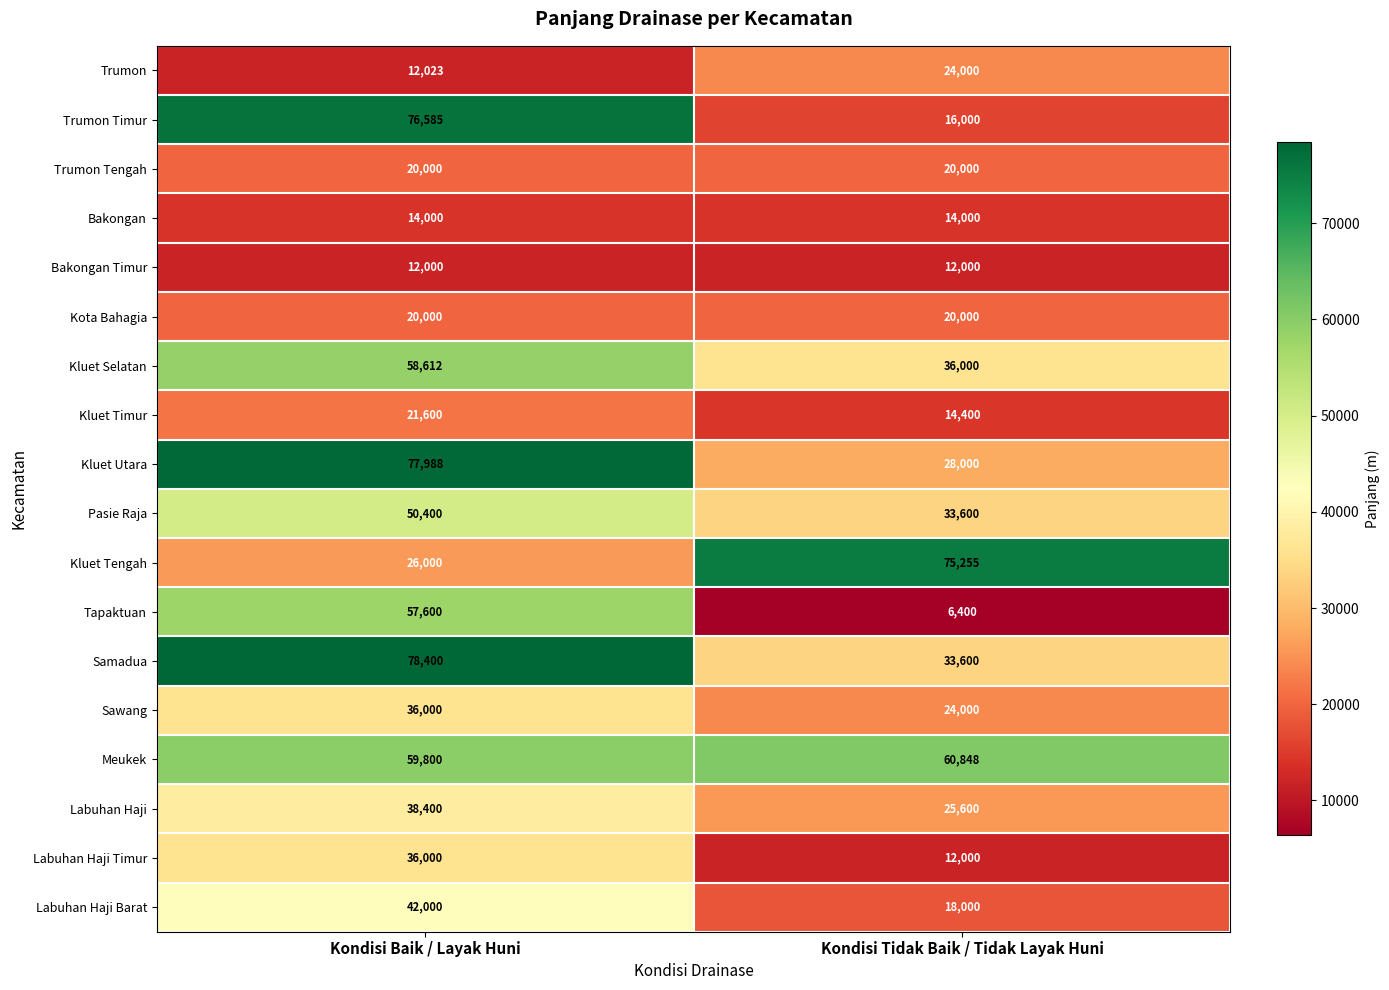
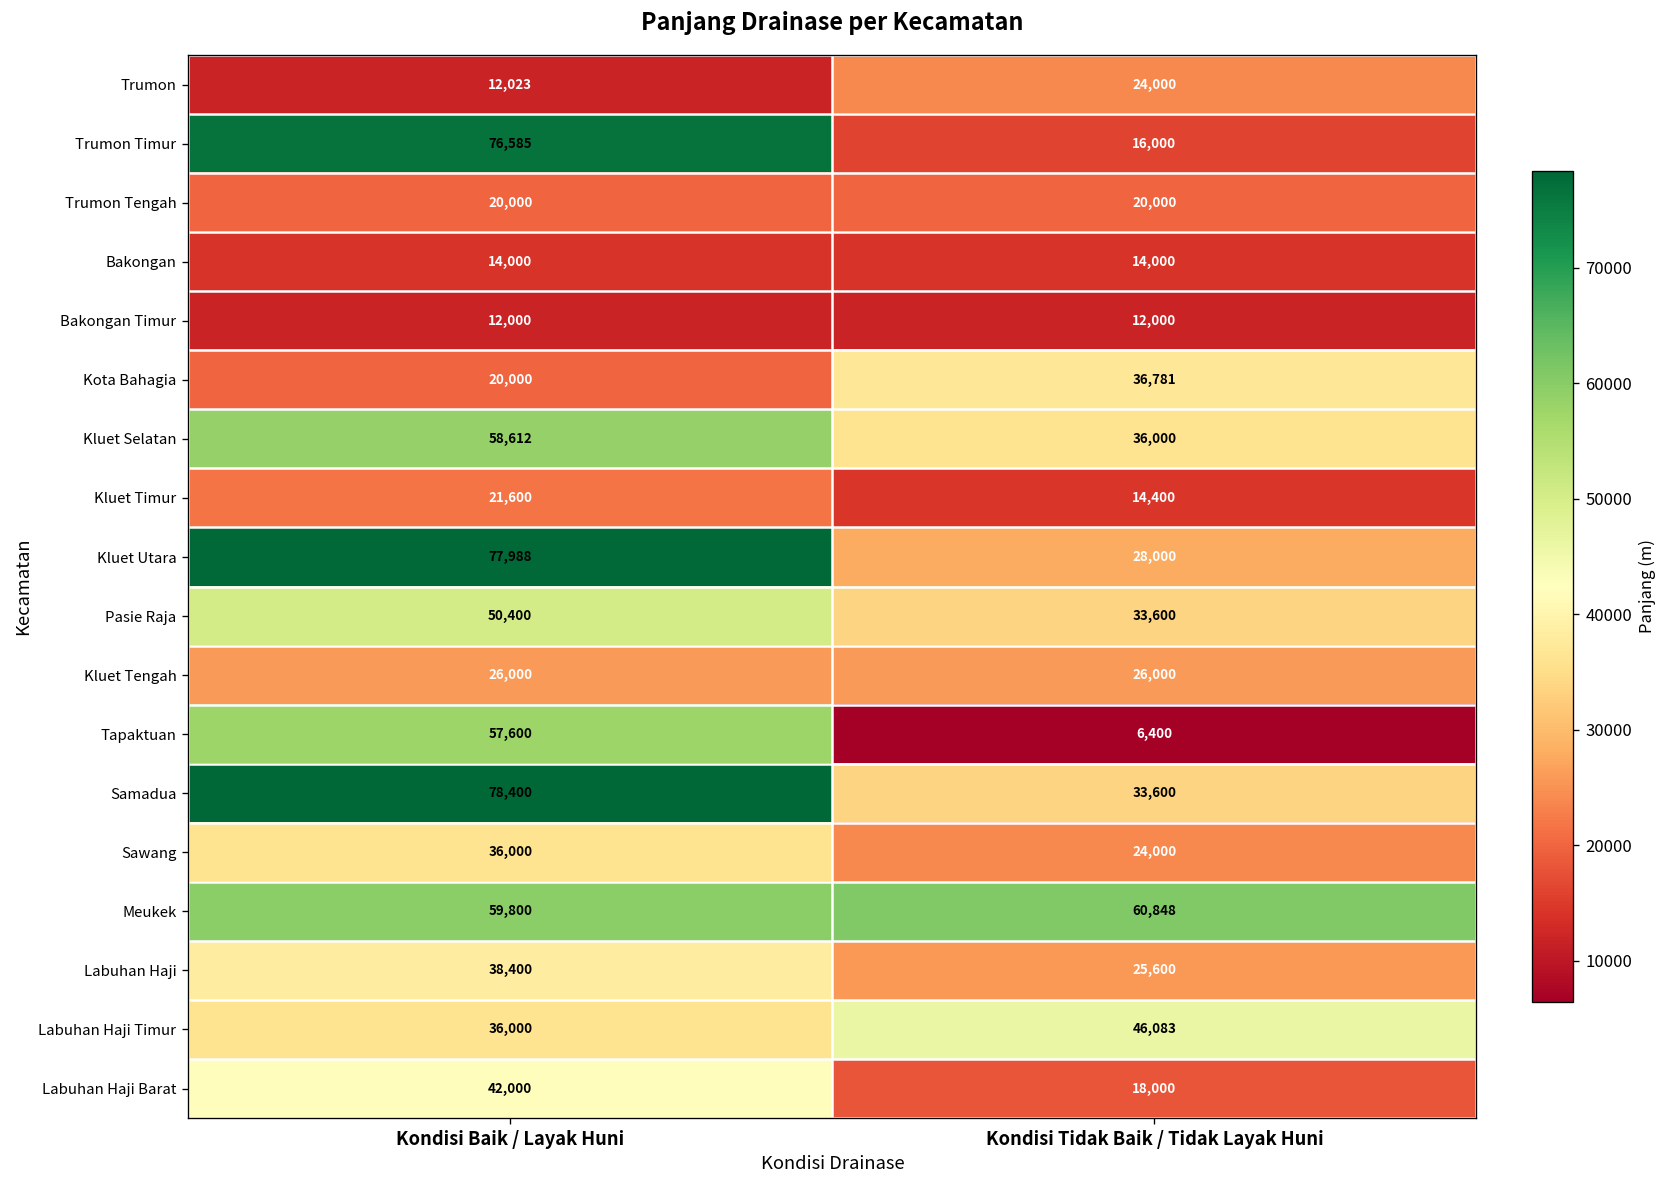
  {
    "Trumon": {
      "Kondisi Baik / Layak Huni": "12,023",
      "Kondisi Tidak Baik / Tidak Layak Huni": "24,000"
    },
    "Trumon Timur": {
      "Kondisi Baik / Layak Huni": "76,585",
      "Kondisi Tidak Baik / Tidak Layak Huni": "16,000"
    },
    "Trumon Tengah": {
      "Kondisi Baik / Layak Huni": "20,000",
      "Kondisi Tidak Baik / Tidak Layak Huni": "20,000"
    },
    "Bakongan": {
      "Kondisi Baik / Layak Huni": "14,000",
      "Kondisi Tidak Baik / Tidak Layak Huni": "14,000"
    },
    "Bakongan Timur": {
      "Kondisi Baik / Layak Huni": "12,000",
      "Kondisi Tidak Baik / Tidak Layak Huni": "12,000"
    },
    "Kota Bahagia": {
      "Kondisi Baik / Layak Huni": "20,000",
-     "Kondisi Tidak Baik / Tidak Layak Huni": "20,000"
+     "Kondisi Tidak Baik / Tidak Layak Huni": "36,781"
    },
    "Kluet Selatan": {
      "Kondisi Baik / Layak Huni": "58,612",
      "Kondisi Tidak Baik / Tidak Layak Huni": "36,000"
    },
    "Kluet Timur": {
      "Kondisi Baik / Layak Huni": "21,600",
      "Kondisi Tidak Baik / Tidak Layak Huni": "14,400"
    },
    "Kluet Utara": {
      "Kondisi Baik / Layak Huni": "77,988",
      "Kondisi Tidak Baik / Tidak Layak Huni": "28,000"
    },
    "Pasie Raja": {
      "Kondisi Baik / Layak Huni": "50,400",
      "Kondisi Tidak Baik / Tidak Layak Huni": "33,600"
    },
    "Kluet Tengah": {
      "Kondisi Baik / Layak Huni": "26,000",
-     "Kondisi Tidak Baik / Tidak Layak Huni": "75,255"
+     "Kondisi Tidak Baik / Tidak Layak Huni": "26,000"
    },
    "Tapaktuan": {
      "Kondisi Baik / Layak Huni": "57,600",
      "Kondisi Tidak Baik / Tidak Layak Huni": "6,400"
    },
    "Samadua": {
      "Kondisi Baik / Layak Huni": "78,400",
      "Kondisi Tidak Baik / Tidak Layak Huni": "33,600"
    },
    "Sawang": {
      "Kondisi Baik / Layak Huni": "36,000",
      "Kondisi Tidak Baik / Tidak Layak Huni": "24,000"
    },
    "Meukek": {
      "Kondisi Baik / Layak Huni": "59,800",
      "Kondisi Tidak Baik / Tidak Layak Huni": "60,848"
    },
    "Labuhan Haji": {
      "Kondisi Baik / Layak Huni": "38,400",
      "Kondisi Tidak Baik / Tidak Layak Huni": "25,600"
    },
    "Labuhan Haji Timur": {
      "Kondisi Baik / Layak Huni": "36,000",
-     "Kondisi Tidak Baik / Tidak Layak Huni": "12,000"
+     "Kondisi Tidak Baik / Tidak Layak Huni": "46,083"
    },
    "Labuhan Haji Barat": {
      "Kondisi Baik / Layak Huni": "42,000",
      "Kondisi Tidak Baik / Tidak Layak Huni": "18,000"
    }
  }
